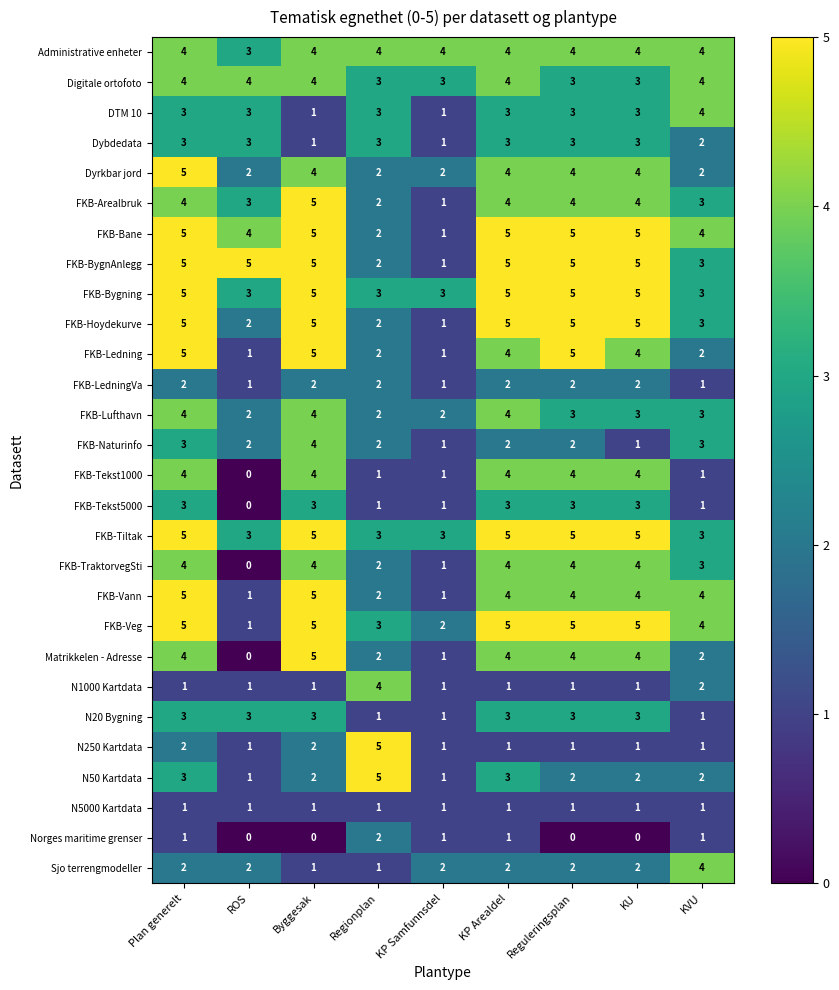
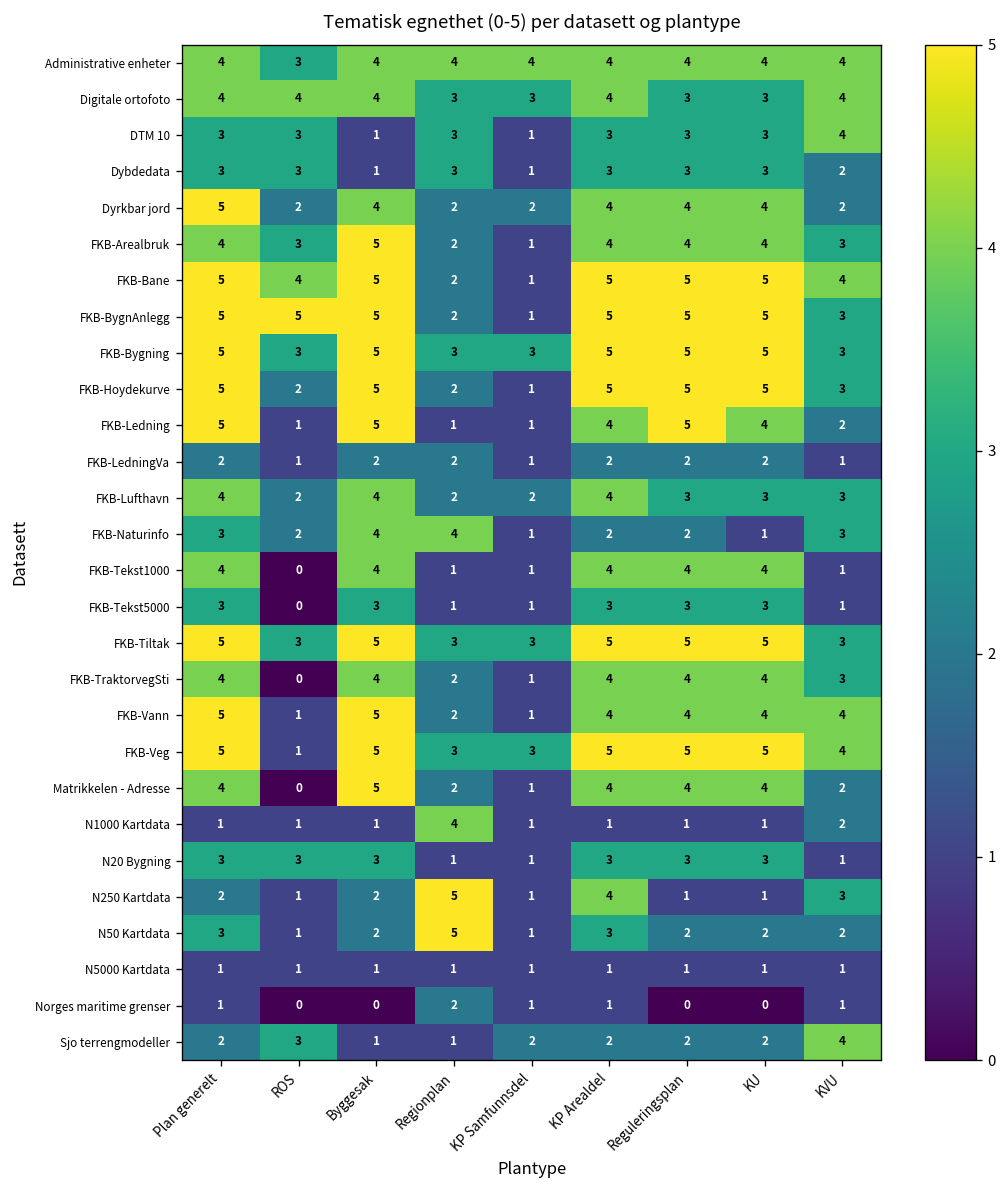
  {
    "FKB-Ledning": {
      "Plan generelt": 5,
      "ROS": 1,
      "Byggesak": 5,
-     "Regionplan": 2,
+     "Regionplan": 1,
      "KP Samfunnsdel": 1,
      "KP Arealdel": 4,
      "Reguleringsplan": 5,
      "KU": 4,
      "KVU": 2
    },
    "FKB-Naturinfo": {
      "Plan generelt": 3,
      "ROS": 2,
      "Byggesak": 4,
-     "Regionplan": 2,
+     "Regionplan": 4,
      "KP Samfunnsdel": 1,
      "KP Arealdel": 2,
      "Reguleringsplan": 2,
      "KU": 1,
      "KVU": 3
    },
    "FKB-Veg": {
      "Plan generelt": 5,
      "ROS": 1,
      "Byggesak": 5,
      "Regionplan": 3,
-     "KP Samfunnsdel": 2,
+     "KP Samfunnsdel": 3,
      "KP Arealdel": 5,
      "Reguleringsplan": 5,
      "KU": 5,
      "KVU": 4
    },
    "N250 Kartdata": {
      "Plan generelt": 2,
      "ROS": 1,
      "Byggesak": 2,
      "Regionplan": 5,
      "KP Samfunnsdel": 1,
-     "KP Arealdel": 1,
+     "KP Arealdel": 4,
      "Reguleringsplan": 1,
      "KU": 1,
-     "KVU": 1
+     "KVU": 3
    },
    "Sjo terrengmodeller": {
      "Plan generelt": 2,
-     "ROS": 2,
+     "ROS": 3,
      "Byggesak": 1,
      "Regionplan": 1,
      "KP Samfunnsdel": 2,
      "KP Arealdel": 2,
      "Reguleringsplan": 2,
      "KU": 2,
      "KVU": 4
    }
  }
